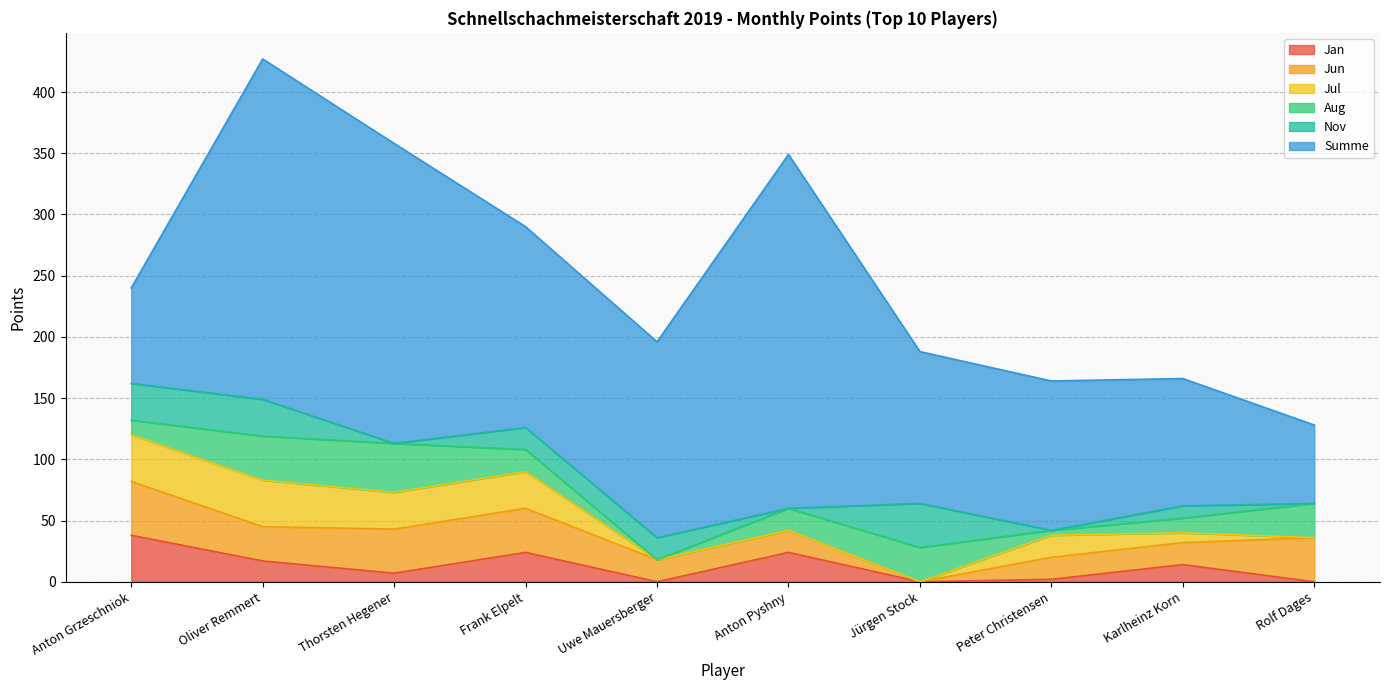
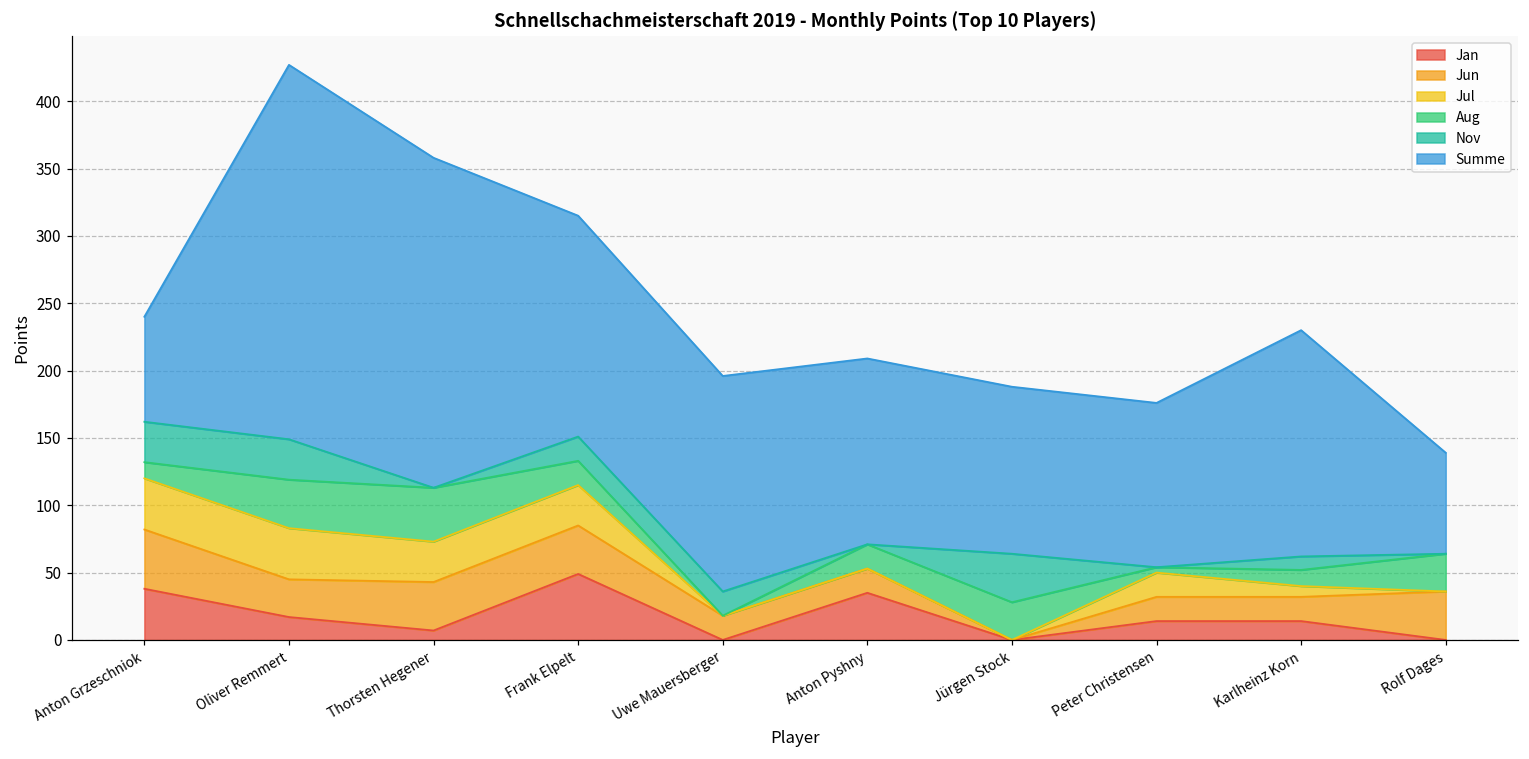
  {
    "Jan": {
      "Anton Grzeschniok": 38,
      "Oliver Remmert": 17,
      "Thorsten Hegener": 7,
-     "Frank Elpelt": 24,
+     "Frank Elpelt": 49,
      "Uwe Mauersberger": 0,
-     "Anton Pyshny": 24,
-     "Peter Christensen": 2,
+     "Anton Pyshny": 35,
+     "Peter Christensen": 14,
      "Karlheinz Korn": 14,
      "Rolf Dages": 0
    },
    "Summe": {
      "Anton Grzeschniok": 78,
      "Oliver Remmert": 278,
      "Thorsten Hegener": 245,
      "Frank Elpelt": 164,
      "Uwe Mauersberger": 160,
-     "Anton Pyshny": 289,
+     "Anton Pyshny": 138,
      "Jürgen Stock": 124,
      "Peter Christensen": 122,
-     "Karlheinz Korn": 104,
-     "Rolf Dages": 64
+     "Karlheinz Korn": 168,
+     "Rolf Dages": 75
    }
  }
